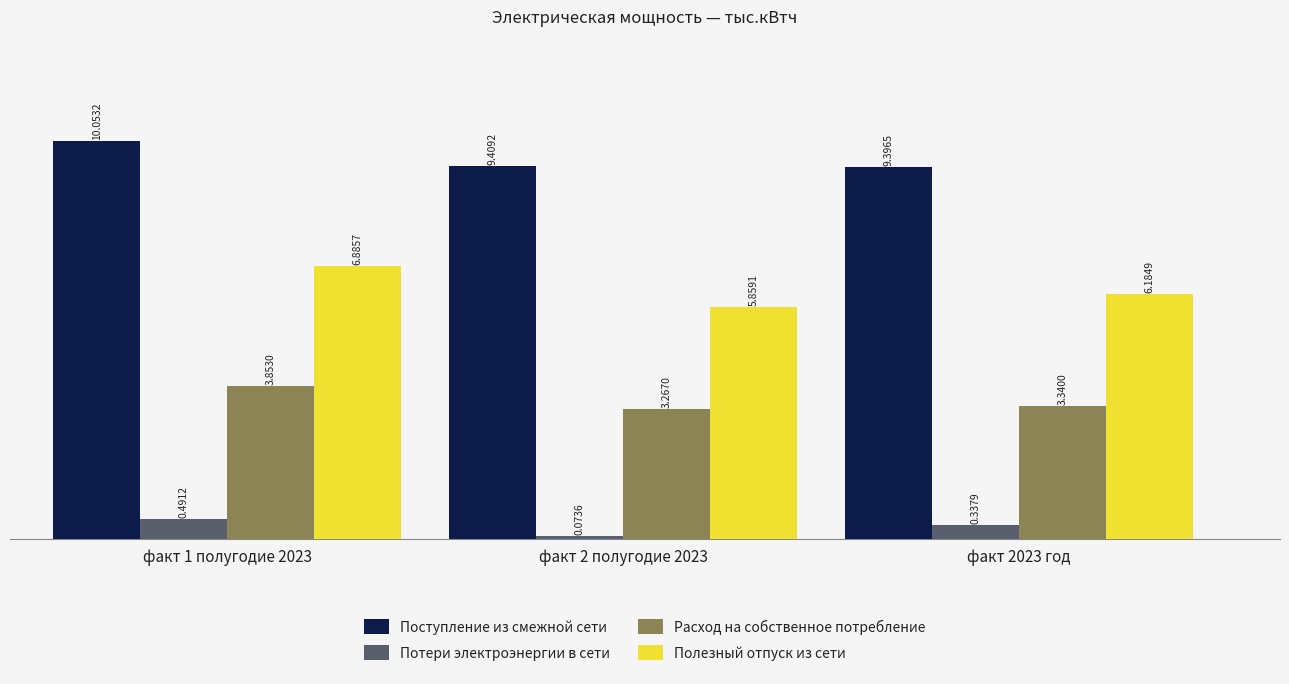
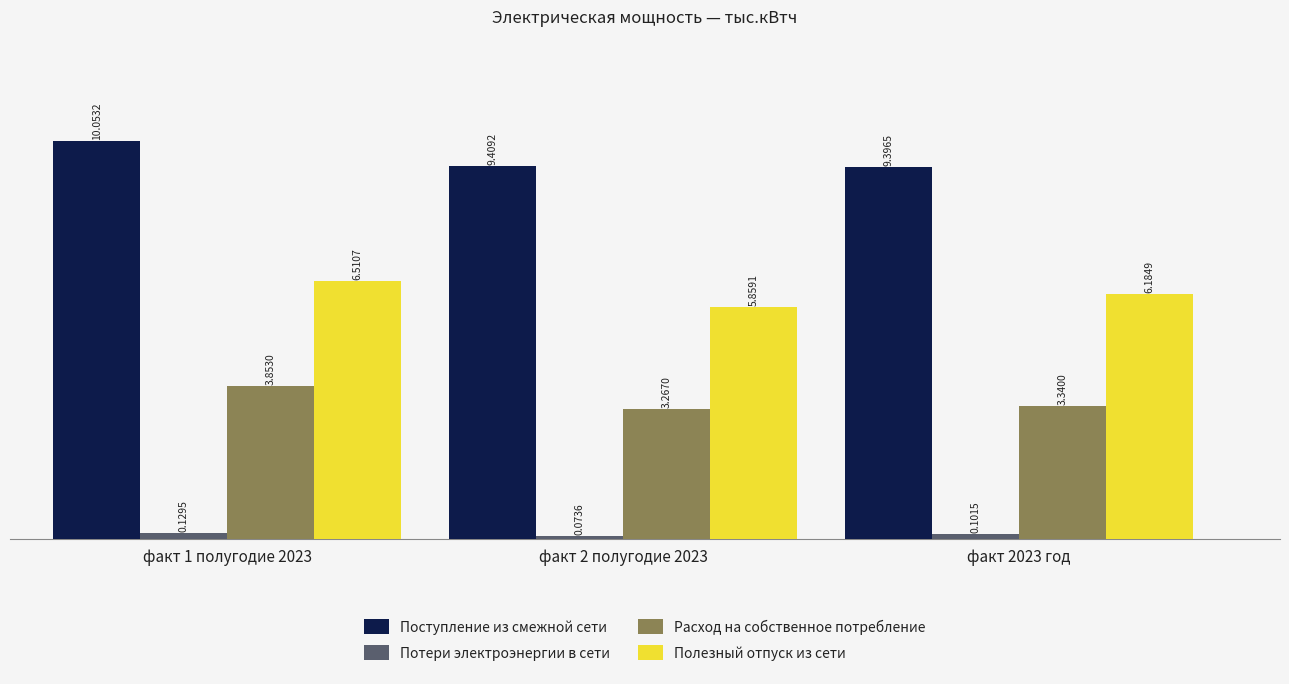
  {
    "Поступление из смежной сети": {
      "факт 1 полугодие 2023": 10.0532,
      "факт 2 полугодие 2023": 9.4092,
      "факт 2023 год": 9.3965
    },
    "Потери электроэнергии в сети": {
-     "факт 1 полугодие 2023": 0.4912,
+     "факт 1 полугодие 2023": 0.1295,
      "факт 2 полугодие 2023": 0.0736,
-     "факт 2023 год": 0.3379
+     "факт 2023 год": 0.1015
    },
    "Расход на собственное потребление": {
      "факт 1 полугодие 2023": 3.8530,
      "факт 2 полугодие 2023": 3.2670,
      "факт 2023 год": 3.3400
    },
    "Полезный отпуск из сети": {
-     "факт 1 полугодие 2023": 6.8857,
+     "факт 1 полугодие 2023": 6.5107,
      "факт 2 полугодие 2023": 5.8591,
      "факт 2023 год": 6.1849
    }
  }
